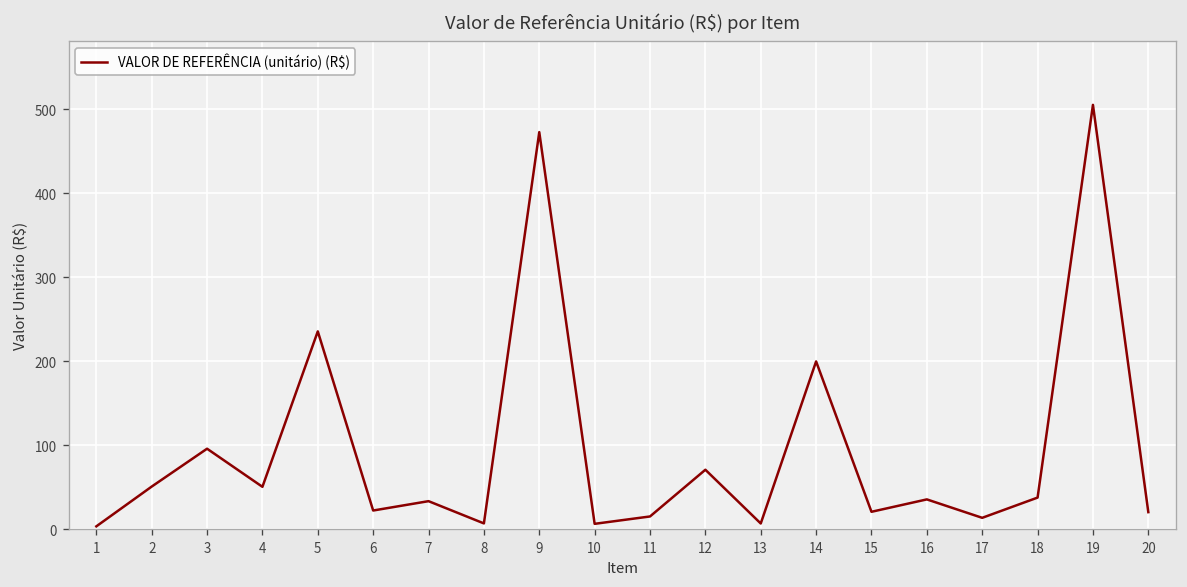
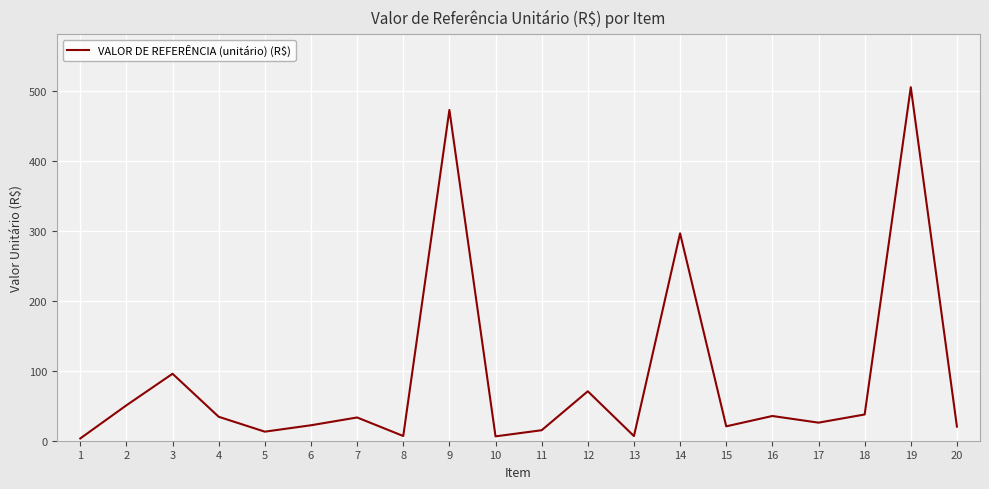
  {
    "1": 0,
    "2": 50,
    "3": 100,
-   "4": 50,
-   "5": 240,
+   "4": 30,
+   "5": 10,
    "6": 20,
    "7": 30,
    "8": 10,
    "9": 470,
    "10": 10,
    "11": 20,
    "12": 70,
    "13": 10,
-   "14": 200,
+   "14": 300,
    "15": 20,
    "16": 40,
-   "17": 10,
+   "17": 30,
    "18": 40,
    "19": 500,
    "20": 20
  }
